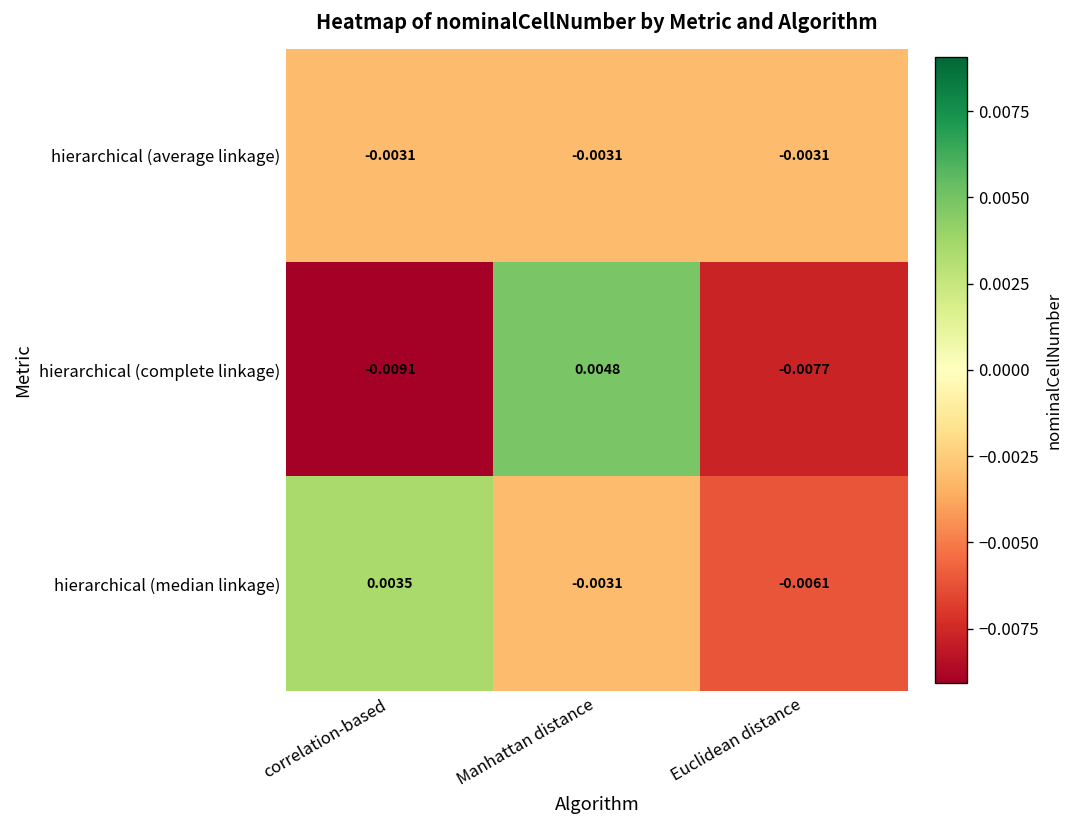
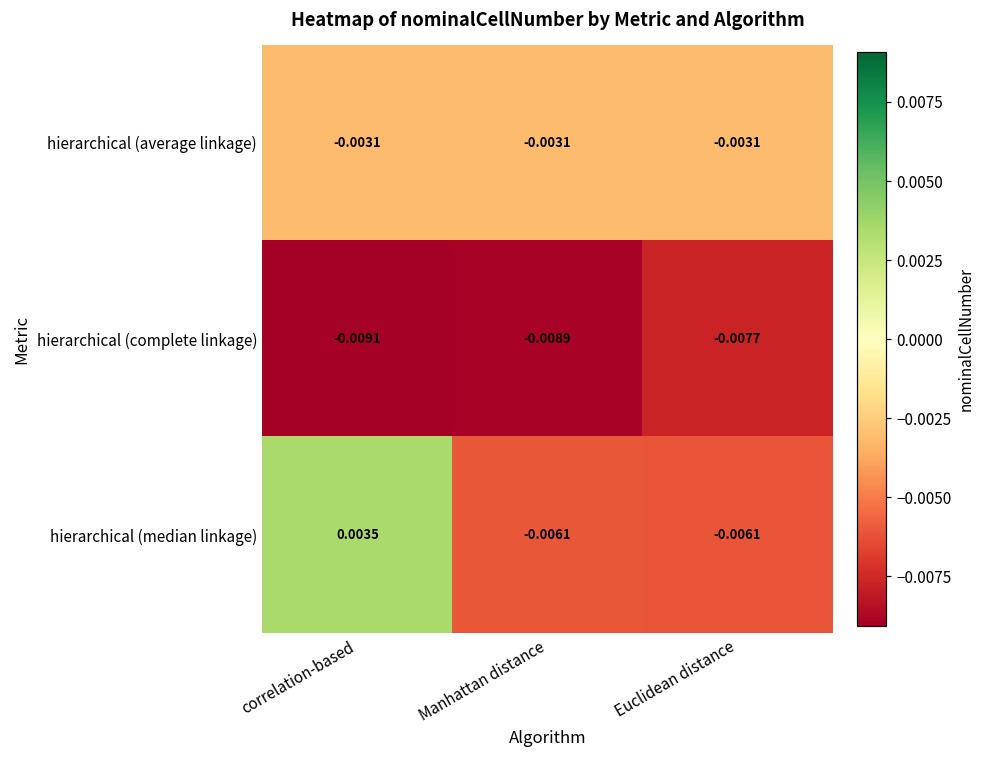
  {
    "hierarchical (average linkage)": {
      "correlation-based": -0.0031,
      "Manhattan distance": -0.0031,
      "Euclidean distance": -0.0031
    },
    "hierarchical (complete linkage)": {
      "correlation-based": -0.0091,
-     "Manhattan distance": 0.0048,
+     "Manhattan distance": -0.0089,
      "Euclidean distance": -0.0077
    },
    "hierarchical (median linkage)": {
      "correlation-based": 0.0035,
-     "Manhattan distance": -0.0031,
+     "Manhattan distance": -0.0061,
      "Euclidean distance": -0.0061
    }
  }
